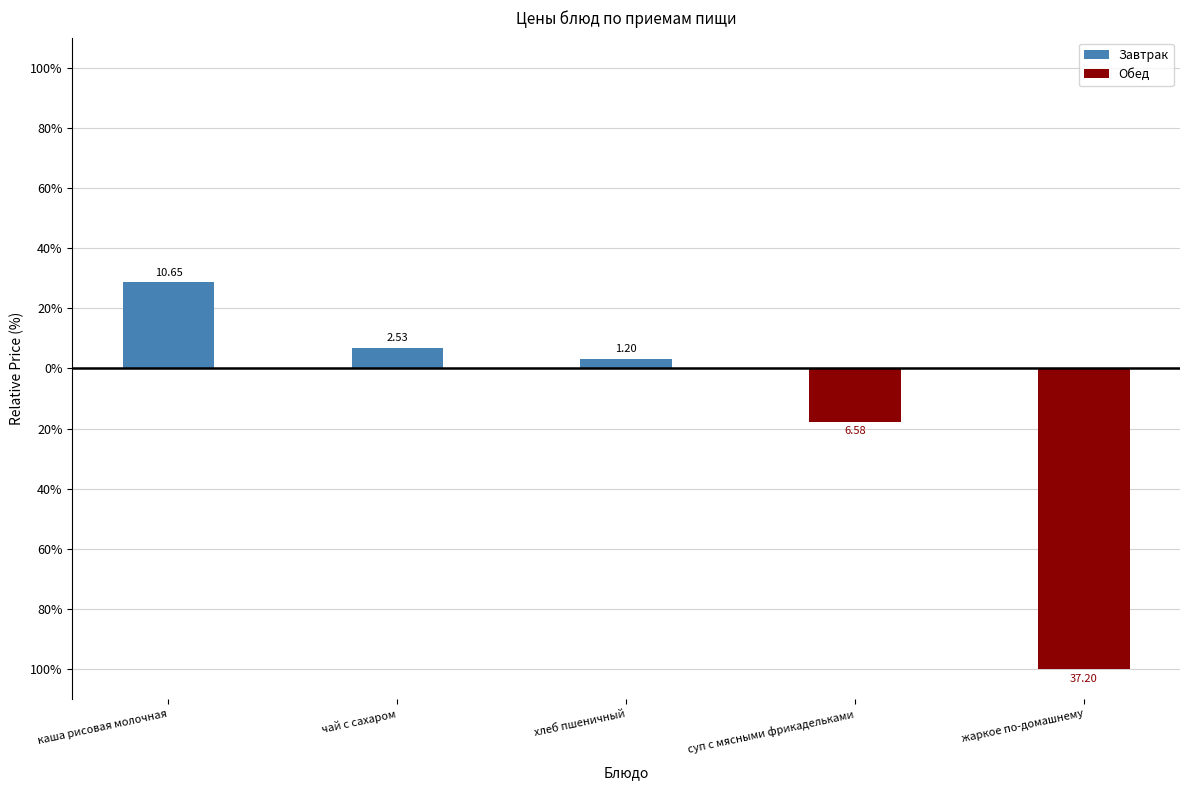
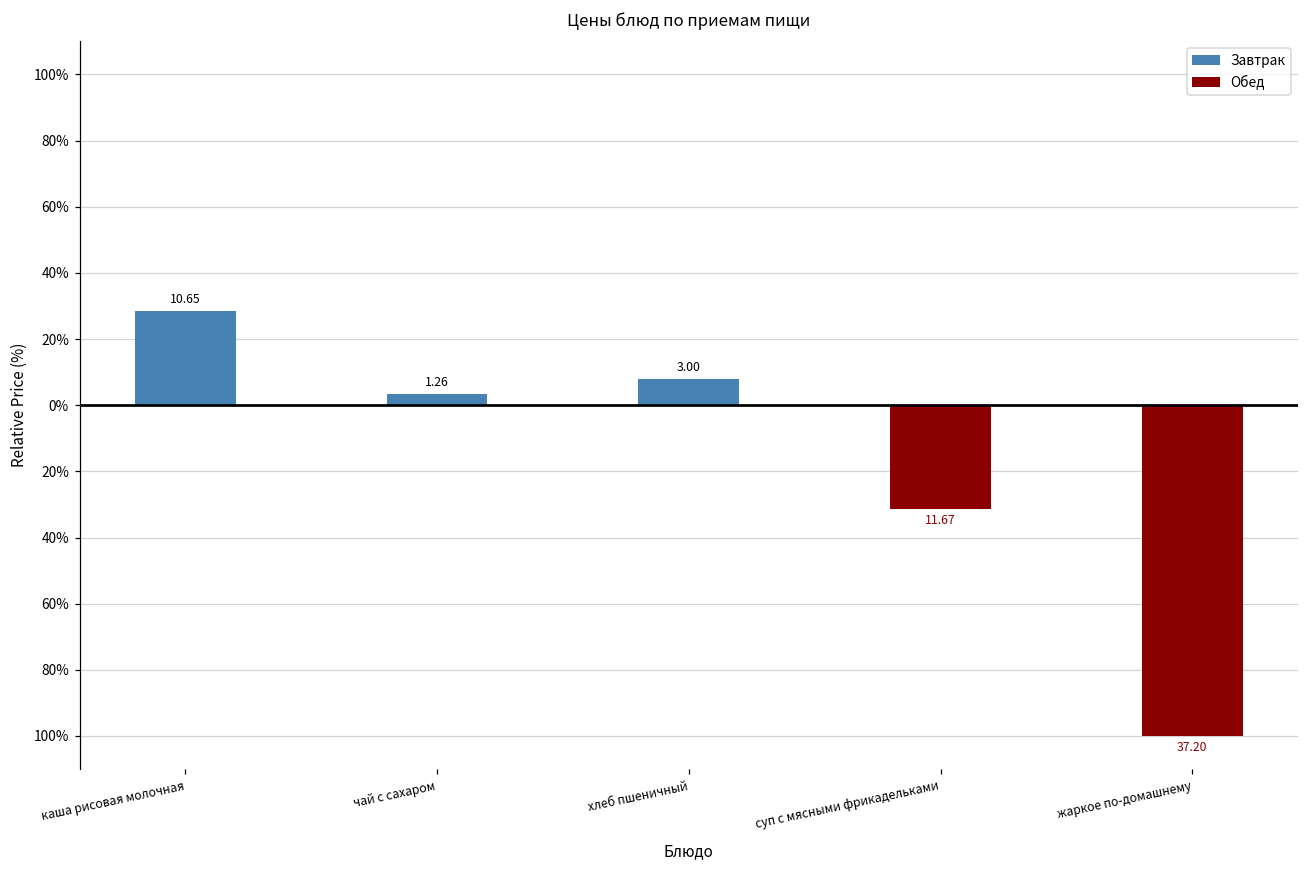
  {
    "Завтрак": {
-     "чай с сахаром": 2.53,
-     "хлеб пшеничный": 1.20
+     "чай с сахаром": 1.26,
+     "хлеб пшеничный": 3.00
    },
    "Обед": {
-     "суп с мясными фрикадельками": 6.58
+     "суп с мясными фрикадельками": 11.67
    }
  }
